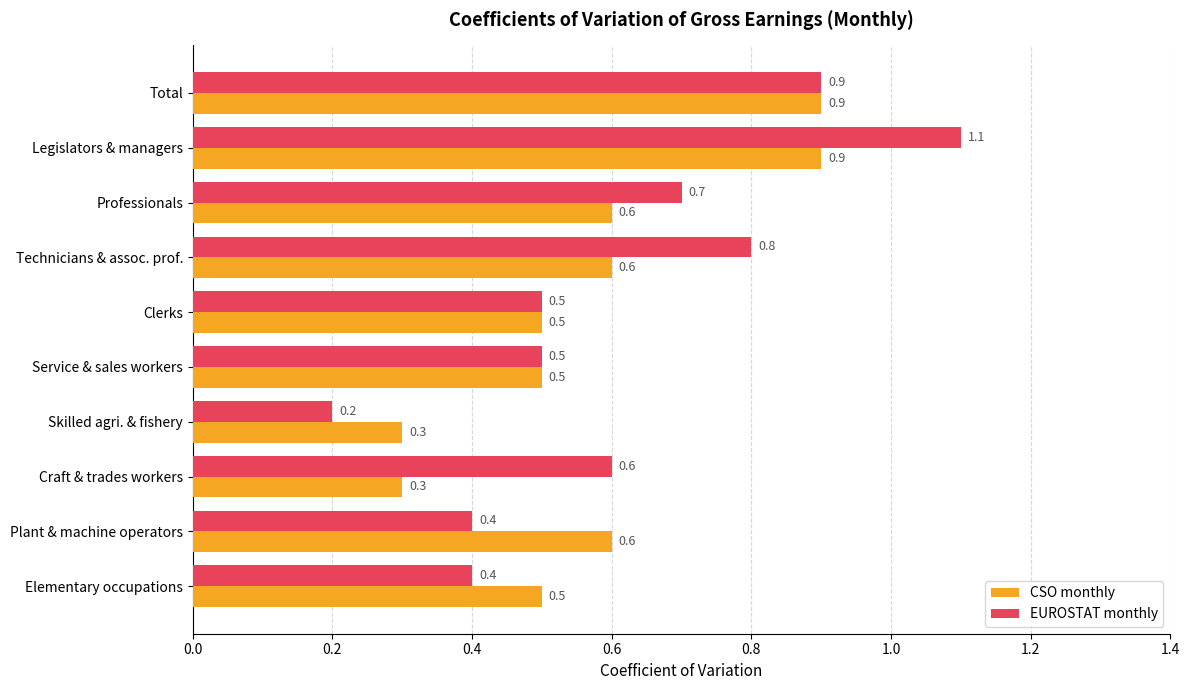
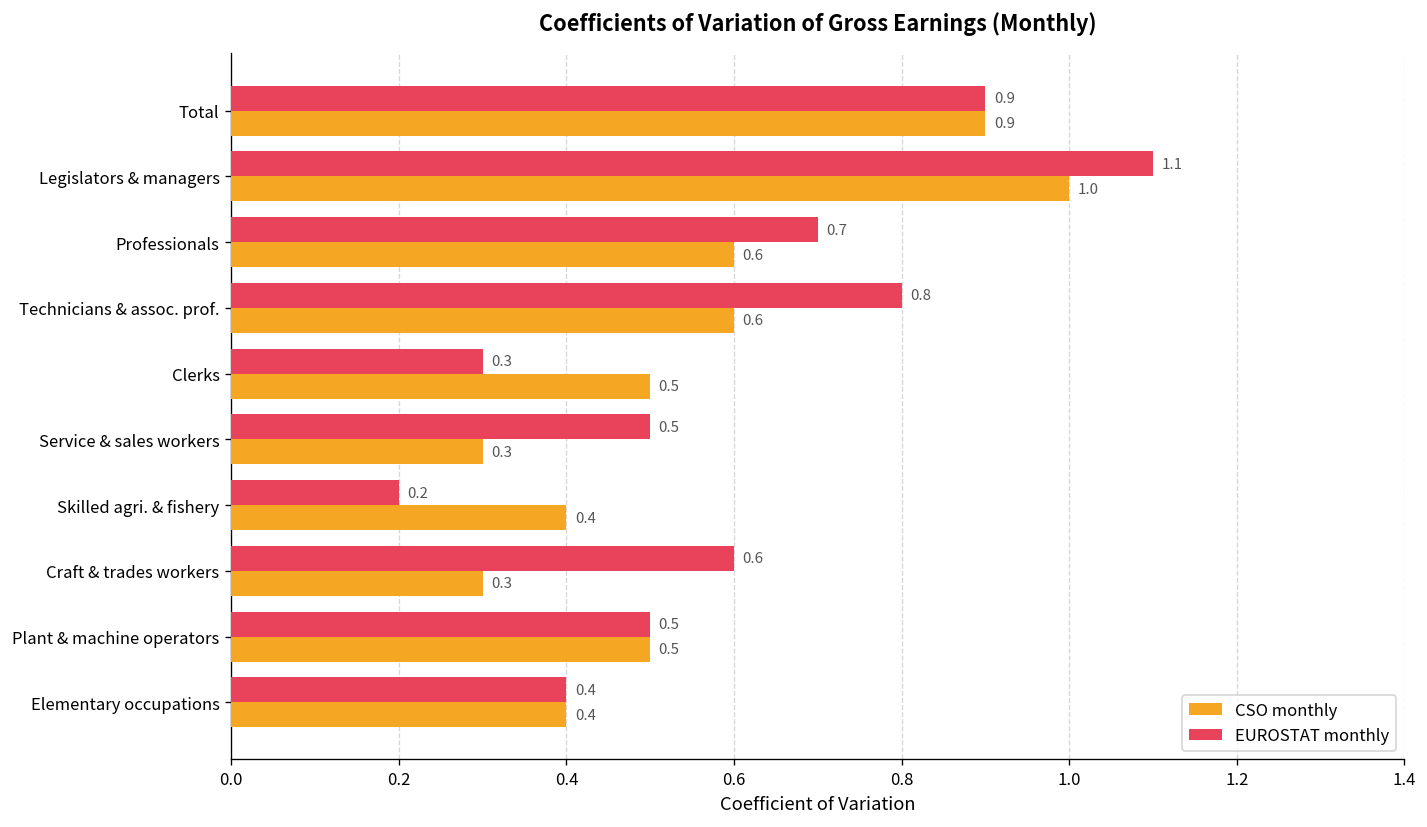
  {
    "CSO monthly": {
      "Total": 0.9,
-     "Legislators & managers": 0.9,
+     "Legislators & managers": 1.0,
      "Professionals": 0.6,
      "Technicians & assoc. prof.": 0.6,
      "Clerks": 0.5,
-     "Service & sales workers": 0.5,
-     "Skilled agri. & fishery": 0.3,
+     "Service & sales workers": 0.3,
+     "Skilled agri. & fishery": 0.4,
      "Craft & trades workers": 0.3,
-     "Plant & machine operators": 0.6,
-     "Elementary occupations": 0.5
+     "Plant & machine operators": 0.5,
+     "Elementary occupations": 0.4
    },
    "EUROSTAT monthly": {
      "Total": 0.9,
      "Legislators & managers": 1.1,
      "Professionals": 0.7,
      "Technicians & assoc. prof.": 0.8,
-     "Clerks": 0.5,
+     "Clerks": 0.3,
      "Service & sales workers": 0.5,
      "Skilled agri. & fishery": 0.2,
      "Craft & trades workers": 0.6,
-     "Plant & machine operators": 0.4,
+     "Plant & machine operators": 0.5,
      "Elementary occupations": 0.4
    }
  }
